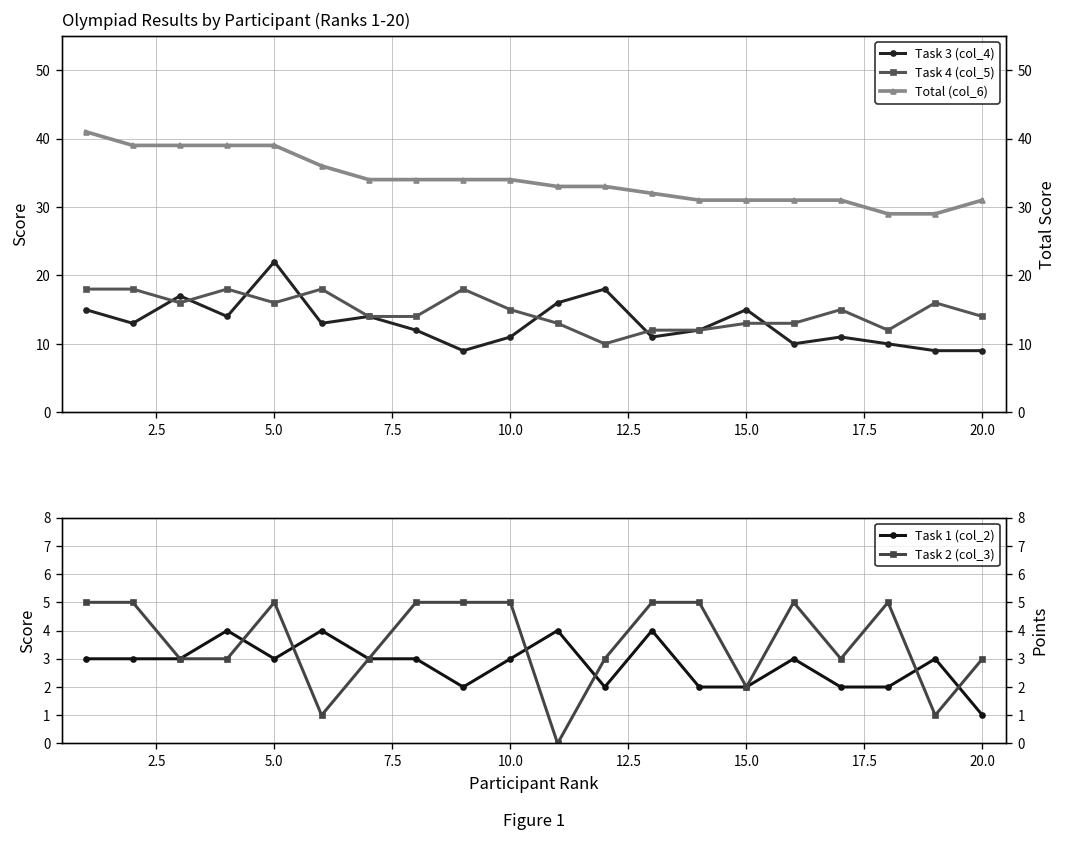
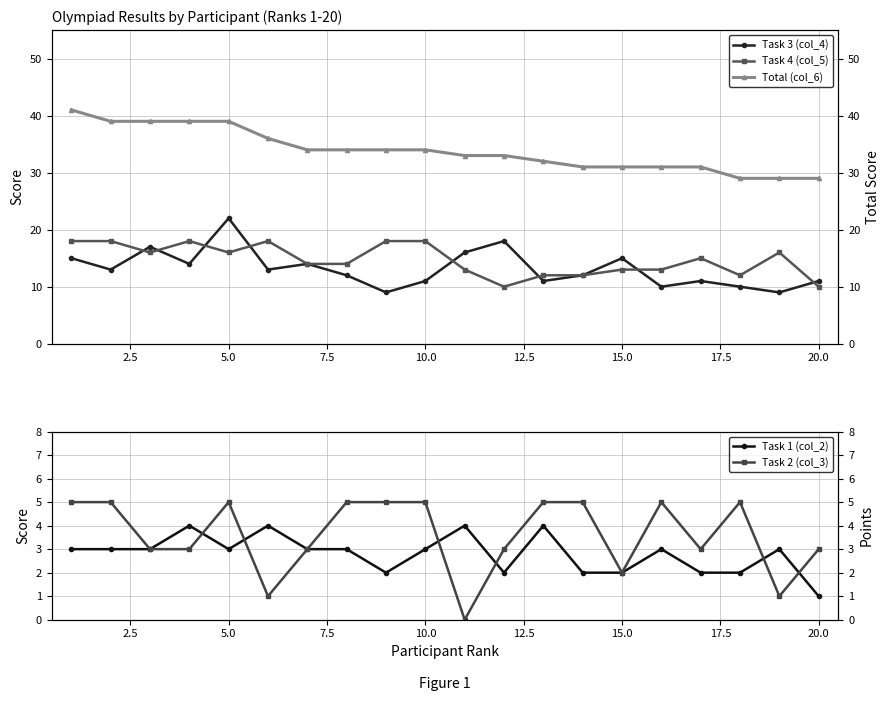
  {
    "Olympiad Results by Participant (Ranks 1-20)": {
      "Task 3 (col_4)": {
        "5.0": 22,
        "10.0": 11,
        "15.0": 15,
-       "20.0": 9
+       "20.0": 11
      },
      "Task 4 (col_5)": {
        "5.0": 16,
-       "10.0": 15,
+       "10.0": 18,
        "15.0": 13,
-       "20.0": 14
+       "20.0": 10
      },
      "Total (col_6)": {
        "5.0": 39,
        "10.0": 34,
        "15.0": 31,
-       "20.0": 31
+       "20.0": 29
      }
    }
  }
